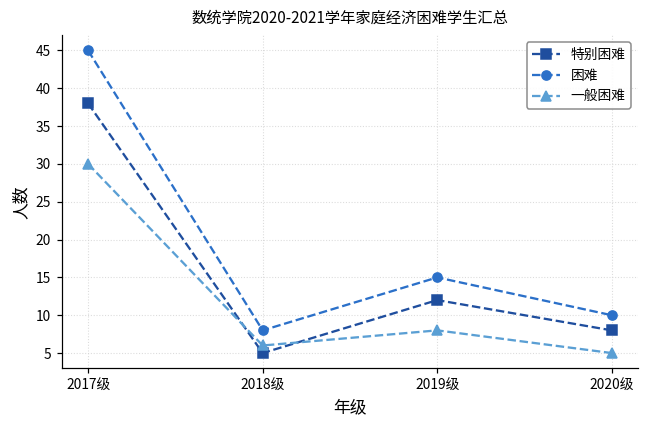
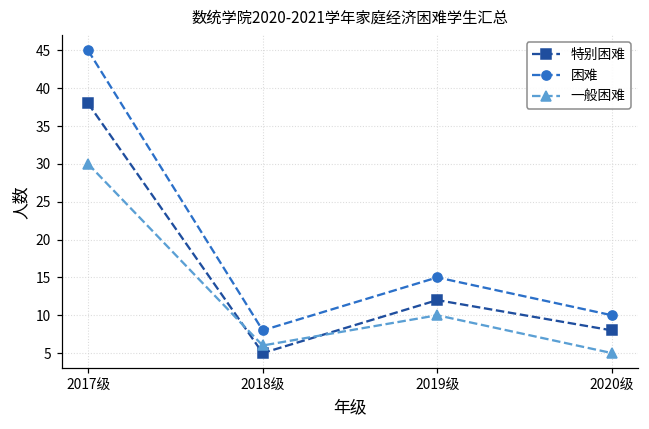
  {
    "一般困难": {
      "2017级": 30,
      "2018级": 6,
-     "2019级": 8,
+     "2019级": 10,
      "2020级": 5
    }
  }
